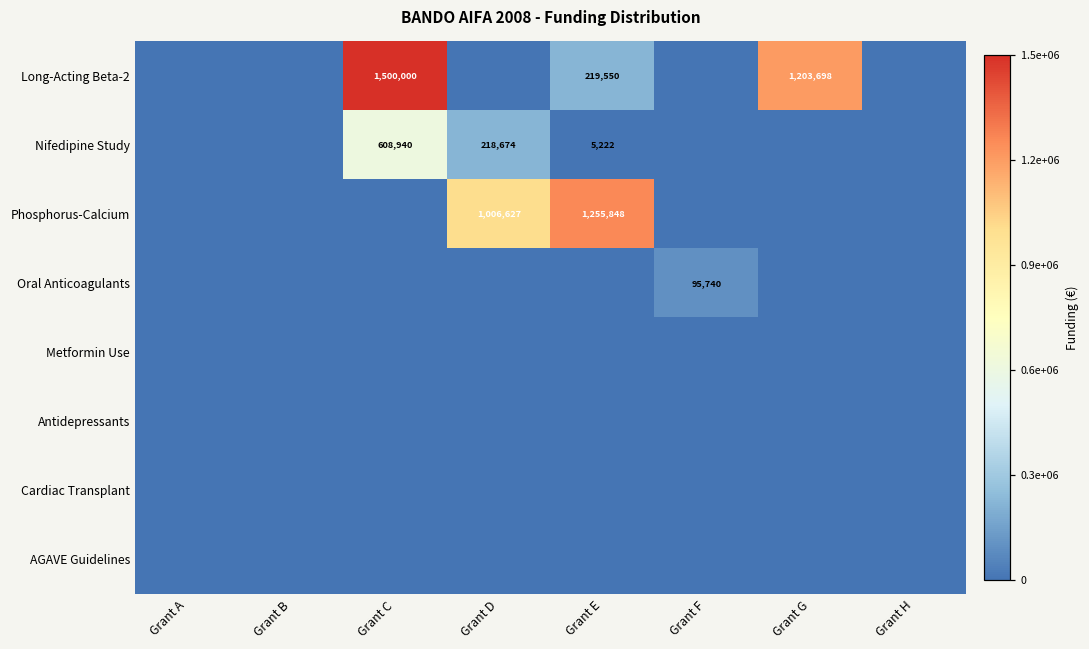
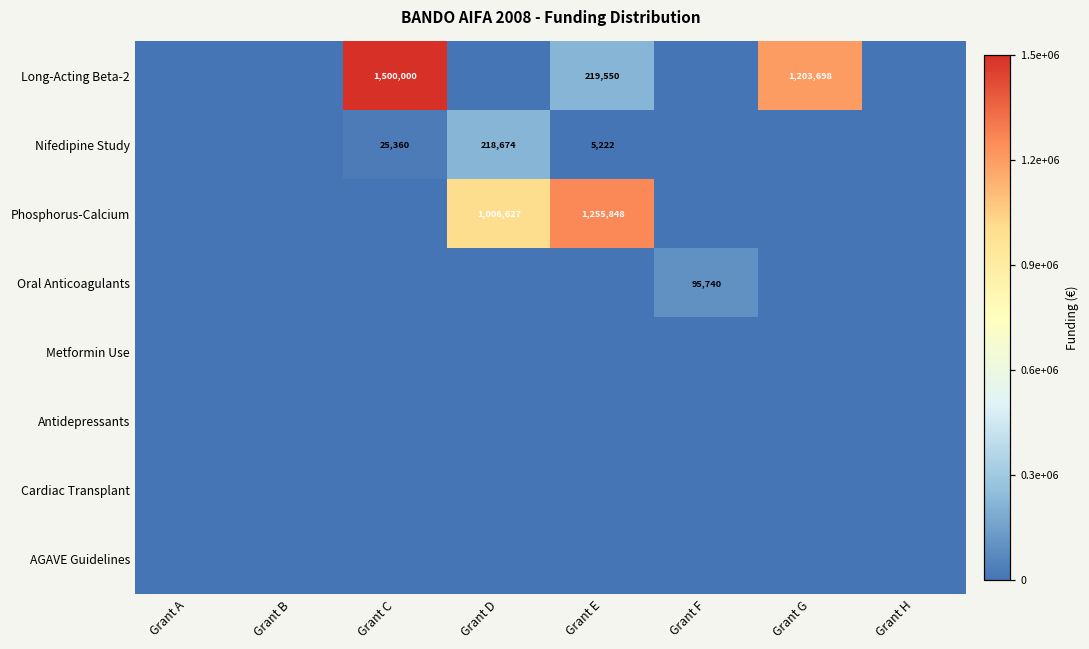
  {
    "Long-Acting Beta-2": {
      "Grant C": "1,500,000",
      "Grant E": "219,550",
      "Grant G": "1,203,698"
    },
    "Nifedipine Study": {
-     "Grant C": "608,940",
+     "Grant C": "25,360",
      "Grant D": "218,674",
      "Grant E": "5,222"
    },
    "Phosphorus-Calcium": {
      "Grant D": "1,006,627",
      "Grant E": "1,255,848"
    },
    "Oral Anticoagulants": {
      "Grant F": "95,740"
    }
  }
